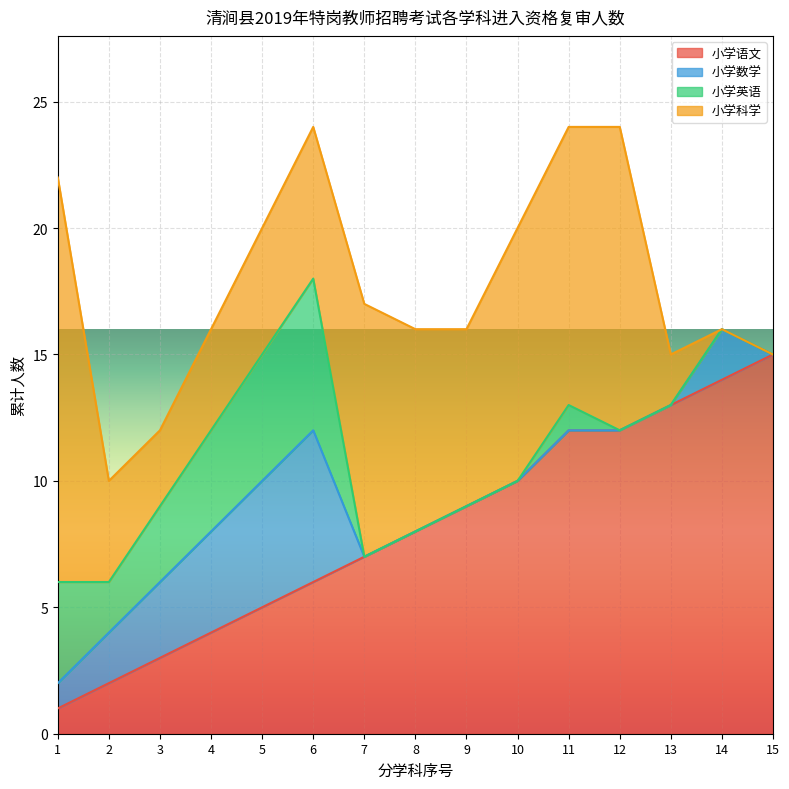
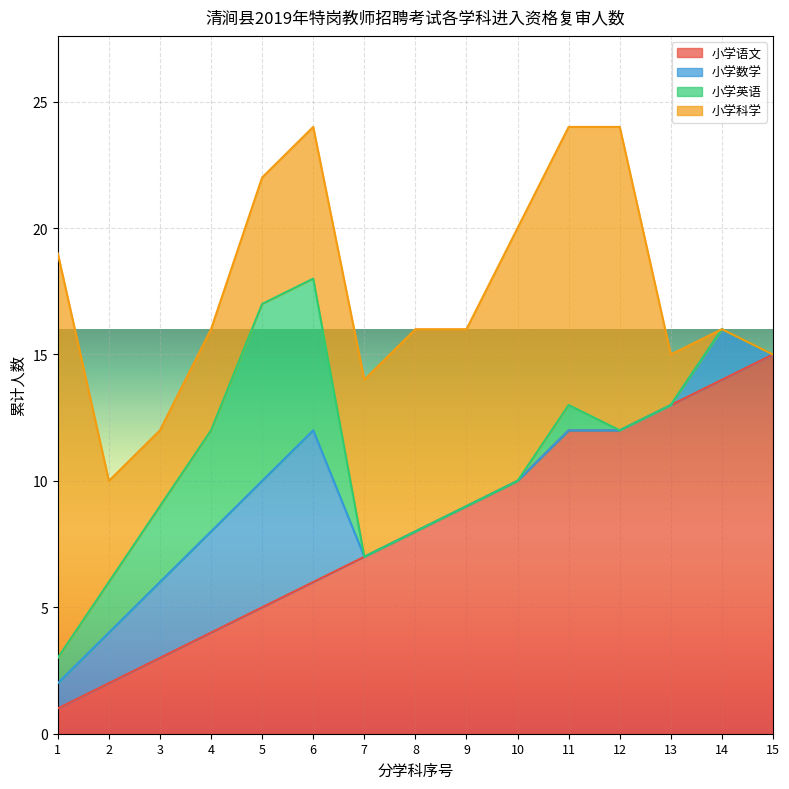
  {
    "小学语文": {
      "1": 1,
      "2": 2,
      "3": 3,
      "4": 4,
      "5": 5,
      "6": 6,
      "14": 14
    },
    "小学数学": {
      "1": 2,
      "2": 4,
      "3": 6,
      "4": 8,
      "5": 10,
      "6": 12
    },
    "小学英语": {
-     "1": 4,
+     "1": 1,
      "2": 2,
      "3": 3,
      "4": 4,
-     "5": 5,
+     "5": 7,
      "6": 6,
      "11": 1
    },
    "小学科学": {
      "1": 16,
      "2": 4,
      "3": 3,
      "4": 4,
      "5": 5,
      "6": 6,
-     "7": 10,
+     "7": 7,
      "8": 8,
      "9": 7,
      "10": 10,
      "11": 11,
      "12": 12,
      "13": 2
    }
  }
